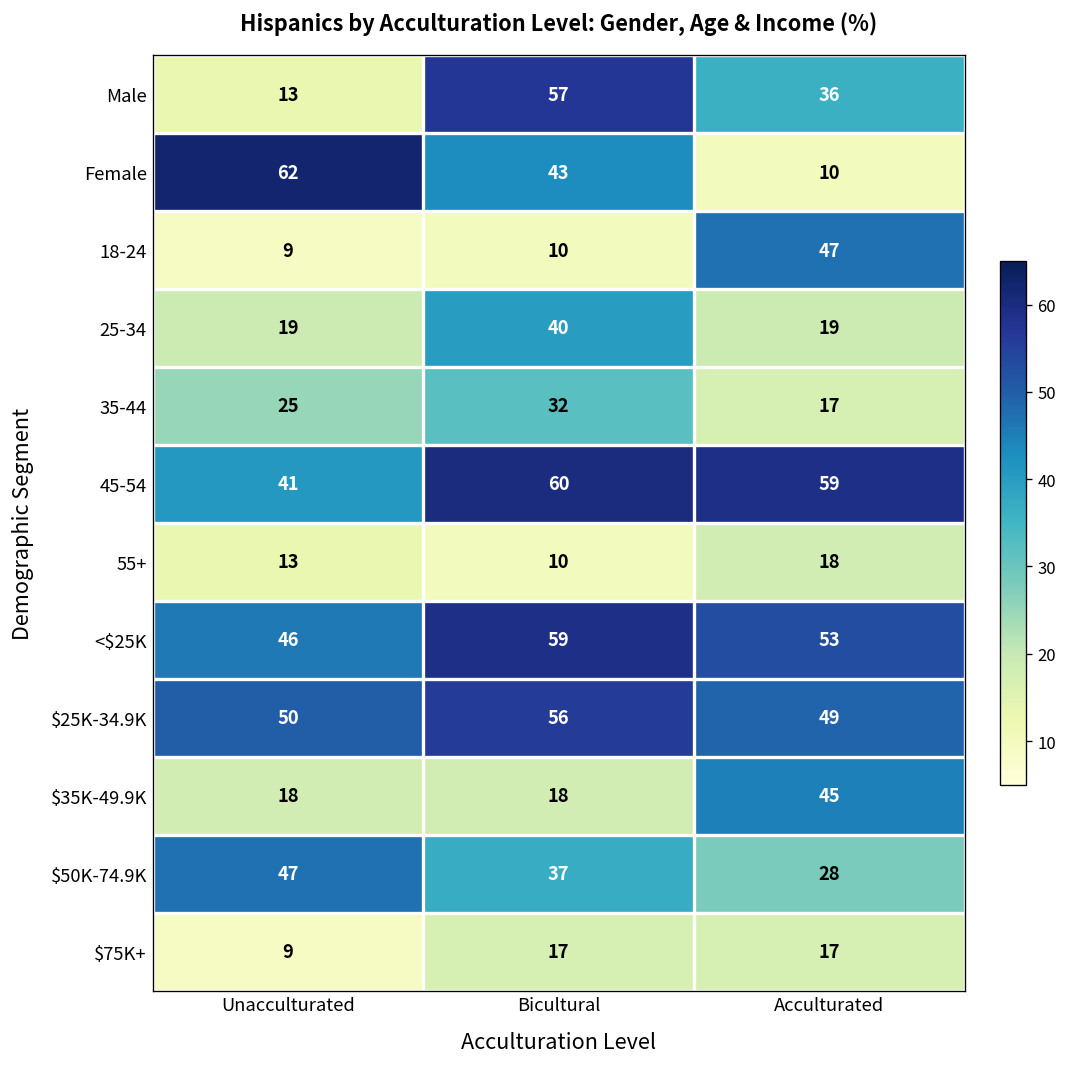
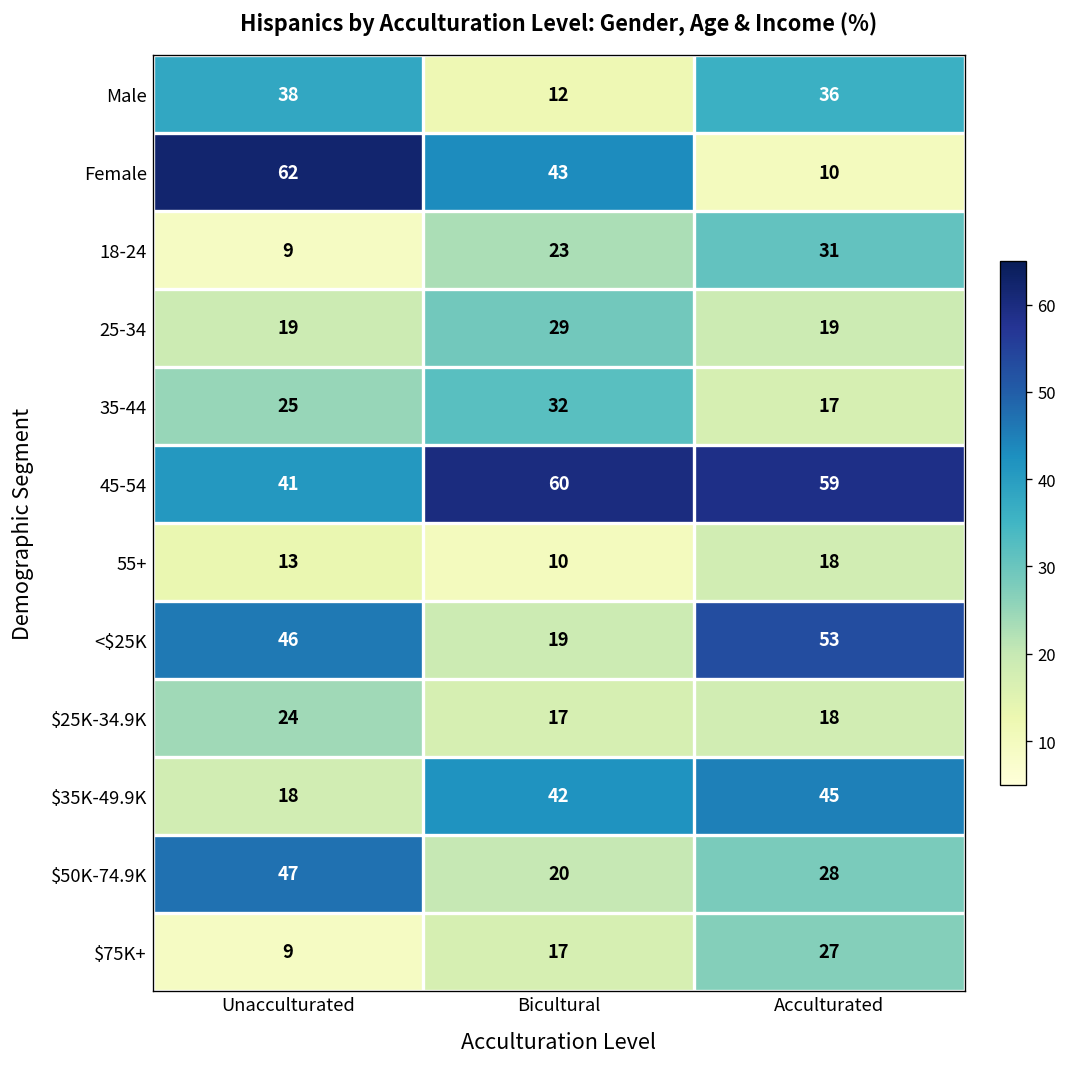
  {
    "Male": {
-     "Unacculturated": 13,
-     "Bicultural": 57,
+     "Unacculturated": 38,
+     "Bicultural": 12,
      "Acculturated": 36
    },
    "Female": {
      "Unacculturated": 62,
      "Bicultural": 43,
      "Acculturated": 10
    },
    "18-24": {
      "Unacculturated": 9,
-     "Bicultural": 10,
-     "Acculturated": 47
+     "Bicultural": 23,
+     "Acculturated": 31
    },
    "25-34": {
      "Unacculturated": 19,
-     "Bicultural": 40,
+     "Bicultural": 29,
      "Acculturated": 19
    },
    "35-44": {
      "Unacculturated": 25,
      "Bicultural": 32,
      "Acculturated": 17
    },
    "45-54": {
      "Unacculturated": 41,
      "Bicultural": 60,
      "Acculturated": 59
    },
    "55+": {
      "Unacculturated": 13,
      "Bicultural": 10,
      "Acculturated": 18
    },
    "<$25K": {
      "Unacculturated": 46,
-     "Bicultural": 59,
+     "Bicultural": 19,
      "Acculturated": 53
    },
    "$25K-34.9K": {
-     "Unacculturated": 50,
-     "Bicultural": 56,
-     "Acculturated": 49
+     "Unacculturated": 24,
+     "Bicultural": 17,
+     "Acculturated": 18
    },
    "$35K-49.9K": {
      "Unacculturated": 18,
-     "Bicultural": 18,
+     "Bicultural": 42,
      "Acculturated": 45
    },
    "$50K-74.9K": {
      "Unacculturated": 47,
-     "Bicultural": 37,
+     "Bicultural": 20,
      "Acculturated": 28
    },
    "$75K+": {
      "Unacculturated": 9,
      "Bicultural": 17,
-     "Acculturated": 17
+     "Acculturated": 27
    }
  }
